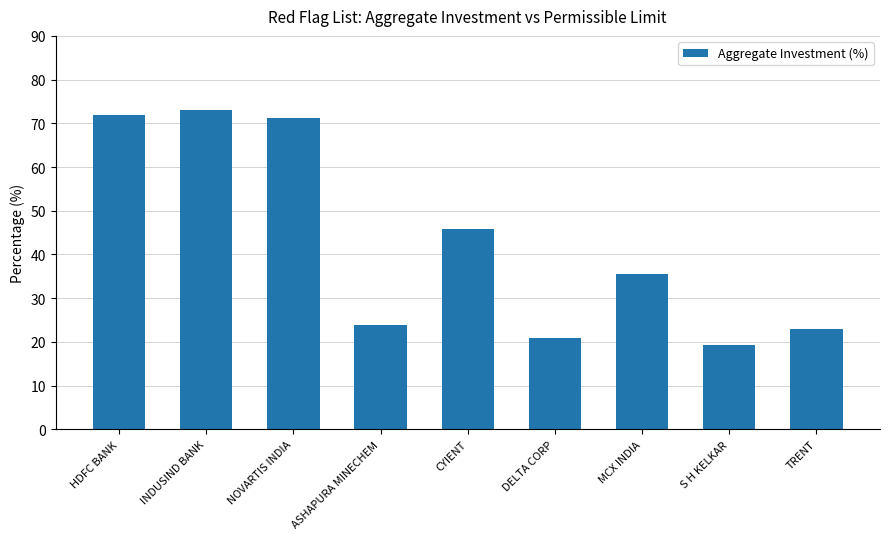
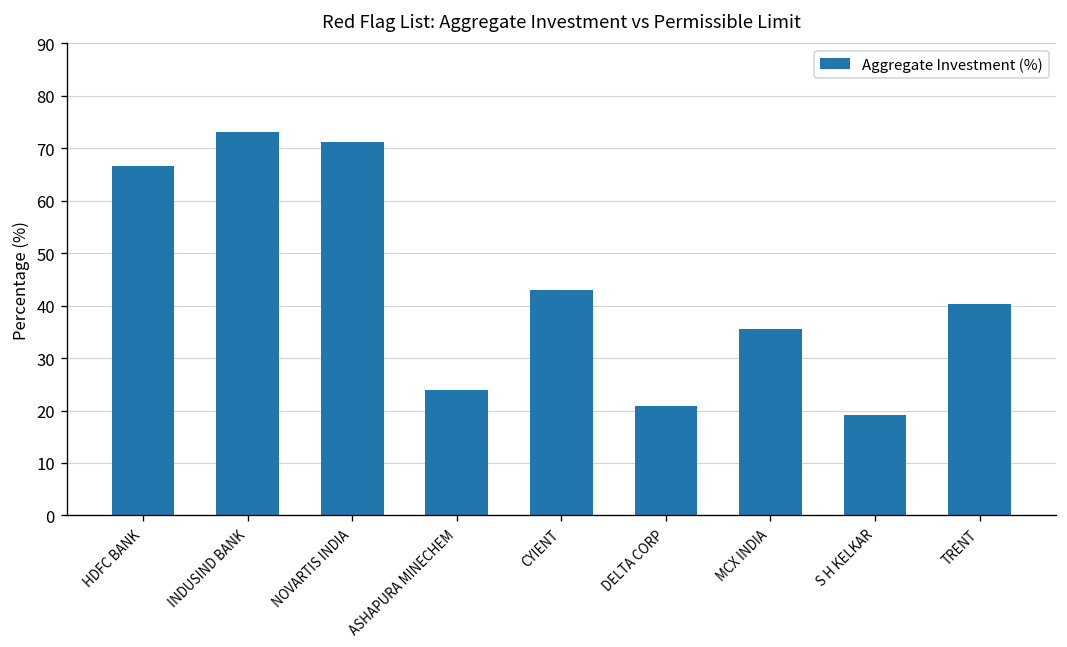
  {
-   "HDFC BANK": 72,
+   "HDFC BANK": 67,
    "INDUSIND BANK": 73,
    "NOVARTIS INDIA": 71,
    "ASHAPURA MINECHEM": 24,
-   "CYIENT": 46,
+   "CYIENT": 43,
    "DELTA CORP": 21,
    "MCX INDIA": 36,
    "S H KELKAR": 19,
-   "TRENT": 23
+   "TRENT": 40
  }
